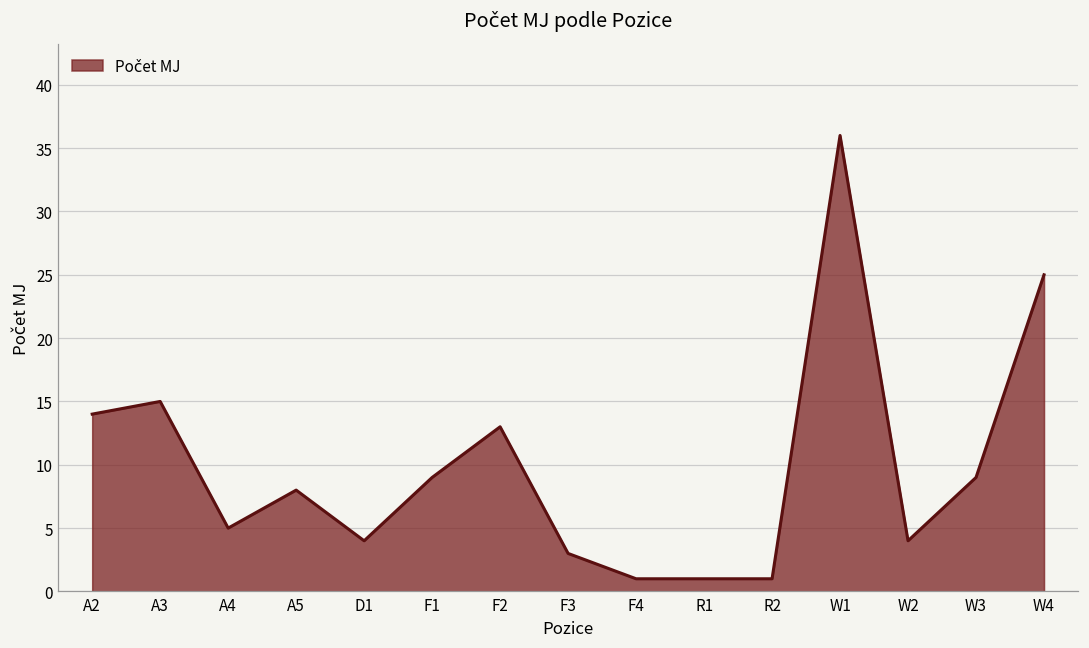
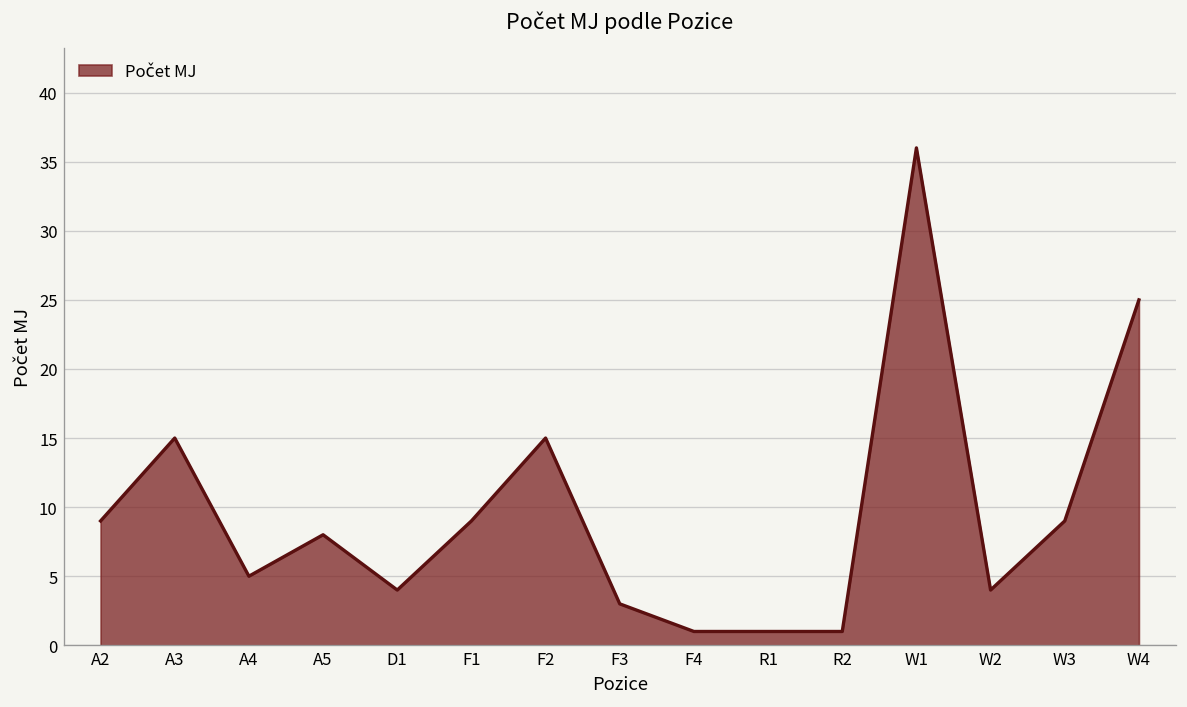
  {
-   "A2": 14,
+   "A2": 9,
    "A3": 15,
    "A4": 5,
    "A5": 8,
    "D1": 4,
    "F1": 9,
-   "F2": 13,
+   "F2": 15,
    "F3": 3,
    "F4": 1,
    "R1": 1,
    "R2": 1,
    "W1": 36,
    "W2": 4,
    "W3": 9,
    "W4": 25
  }
